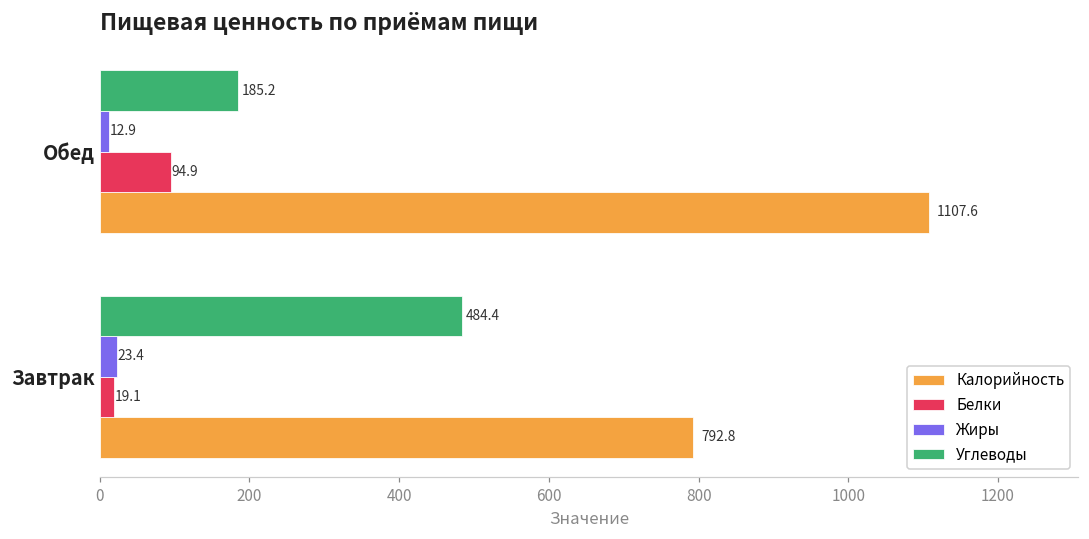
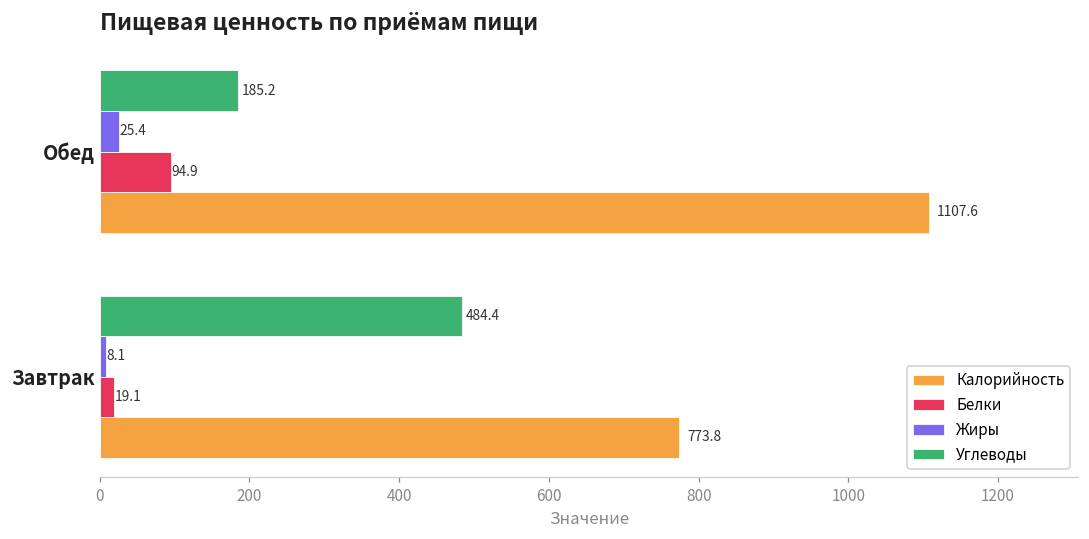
  {
    "Калорийность": {
      "Обед": 1107.6,
-     "Завтрак": 792.8
+     "Завтрак": 773.8
    },
    "Белки": {
      "Обед": 94.9,
      "Завтрак": 19.1
    },
    "Жиры": {
-     "Обед": 12.9,
-     "Завтрак": 23.4
+     "Обед": 25.4,
+     "Завтрак": 8.1
    },
    "Углеводы": {
      "Обед": 185.2,
      "Завтрак": 484.4
    }
  }
